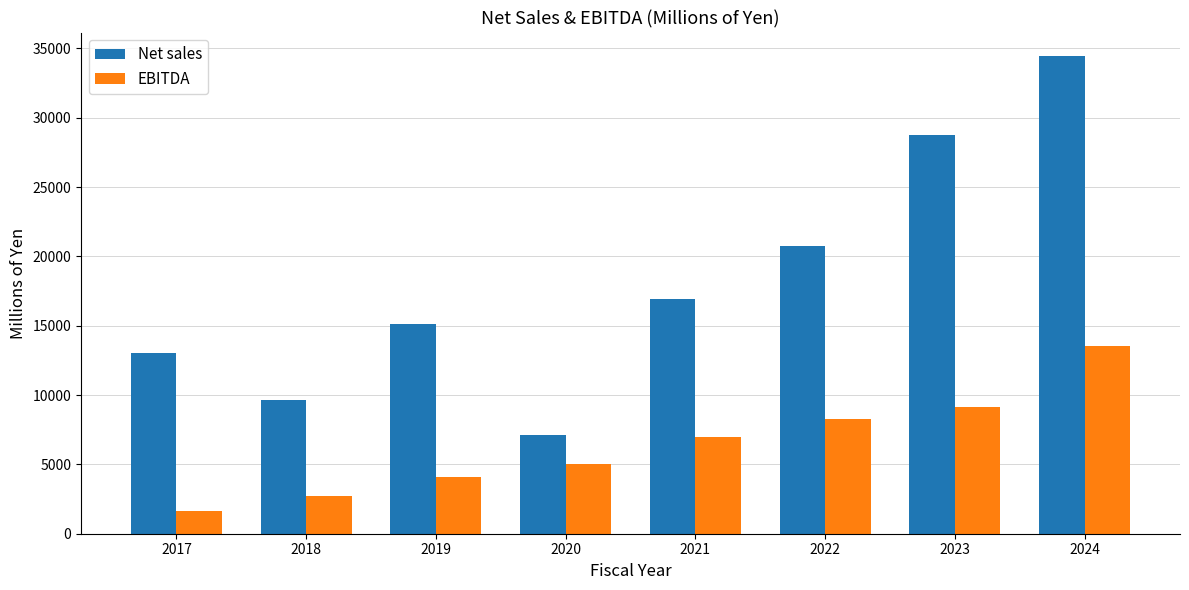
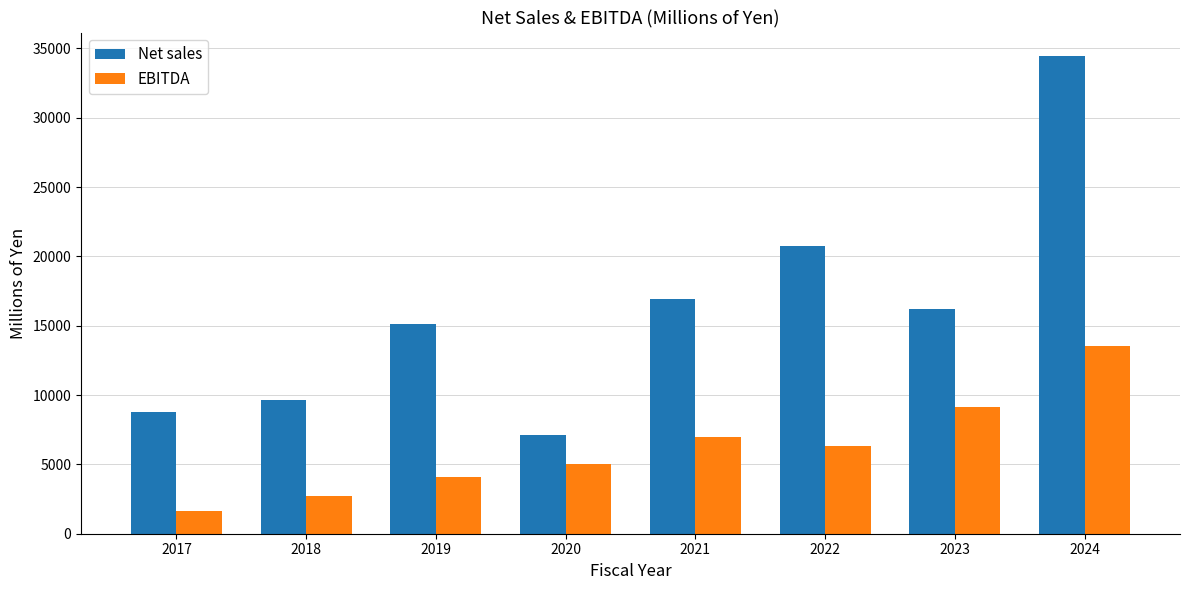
  {
    "Net sales": {
-     "2017": 13100,
+     "2017": 8800,
      "2018": 9700,
      "2019": 15100,
      "2020": 7100,
      "2021": 16900,
      "2022": 20700,
-     "2023": 28700,
+     "2023": 16200,
      "2024": 34400
    },
    "EBITDA": {
      "2017": 1600,
      "2018": 2800,
      "2019": 4100,
      "2020": 5000,
      "2021": 7000,
-     "2022": 8300,
+     "2022": 6300,
      "2023": 9100,
      "2024": 13500
    }
  }
